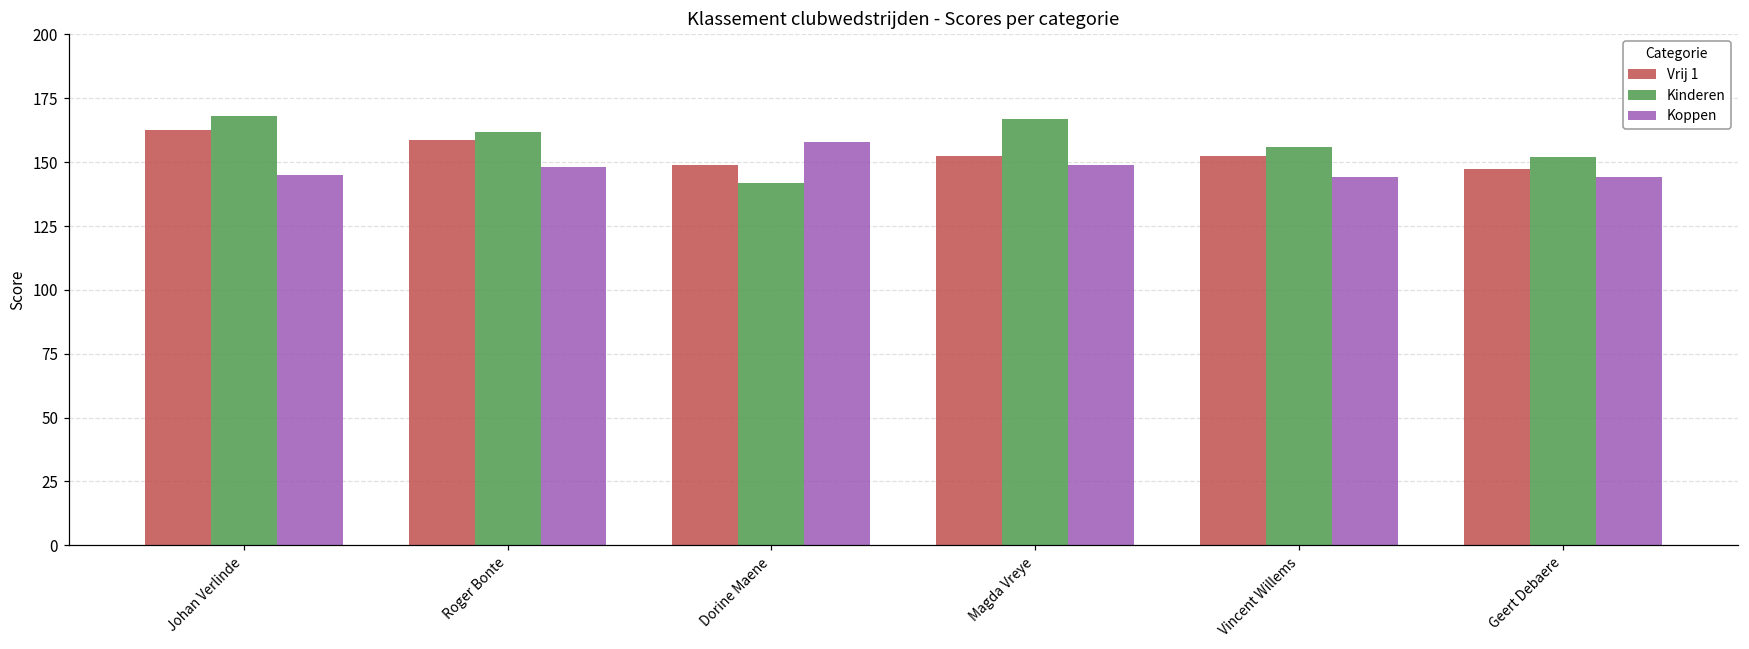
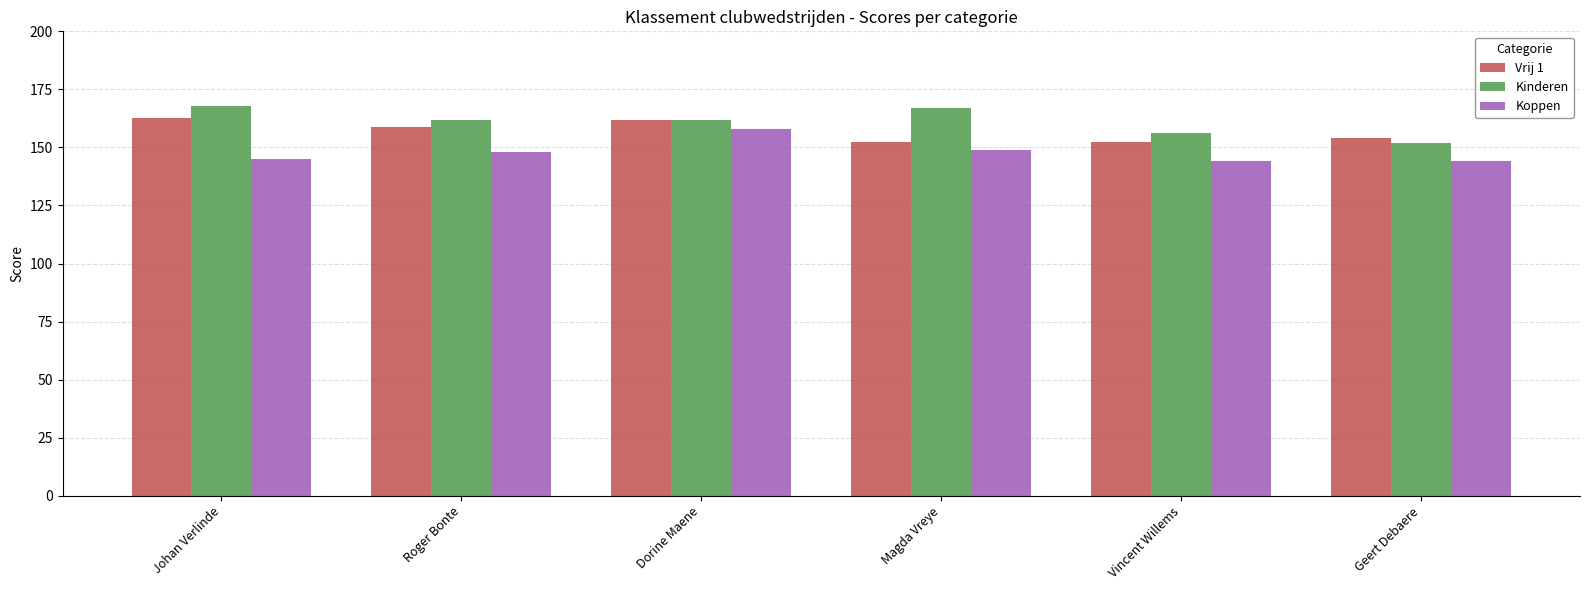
  {
    "Vrij 1": {
      "Johan Verlinde": 163,
      "Roger Bonte": 159,
-     "Dorine Maene": 149,
+     "Dorine Maene": 162,
      "Magda Vreye": 153,
      "Vincent Willems": 153,
-     "Geert Debaere": 148
+     "Geert Debaere": 154
    },
    "Kinderen": {
      "Johan Verlinde": 168,
      "Roger Bonte": 162,
-     "Dorine Maene": 142,
+     "Dorine Maene": 162,
      "Magda Vreye": 167,
      "Vincent Willems": 156,
      "Geert Debaere": 152
    },
    "Koppen": {
      "Johan Verlinde": 145,
      "Roger Bonte": 148,
      "Dorine Maene": 158,
      "Magda Vreye": 149,
      "Vincent Willems": 144,
      "Geert Debaere": 144
    }
  }
